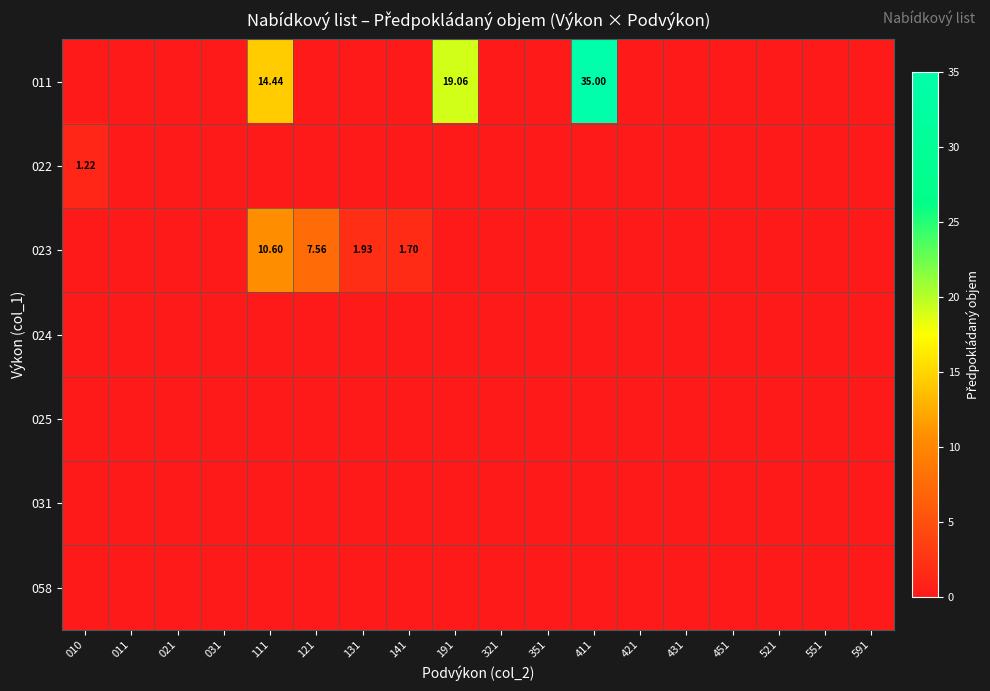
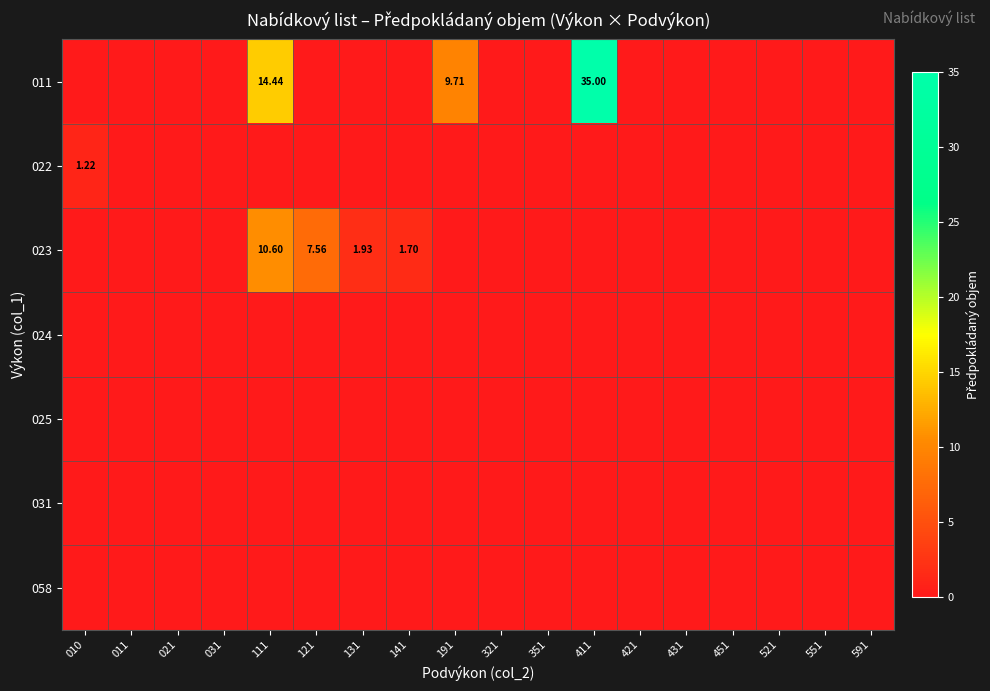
  {
    "011": {
      "111": 14.44,
-     "191": 19.06,
+     "191": 9.71,
      "411": 35.00
    },
    "022": {
      "010": 1.22
    },
    "023": {
      "111": 10.60,
      "121": 7.56,
      "131": 1.93,
      "141": 1.70
    }
  }
